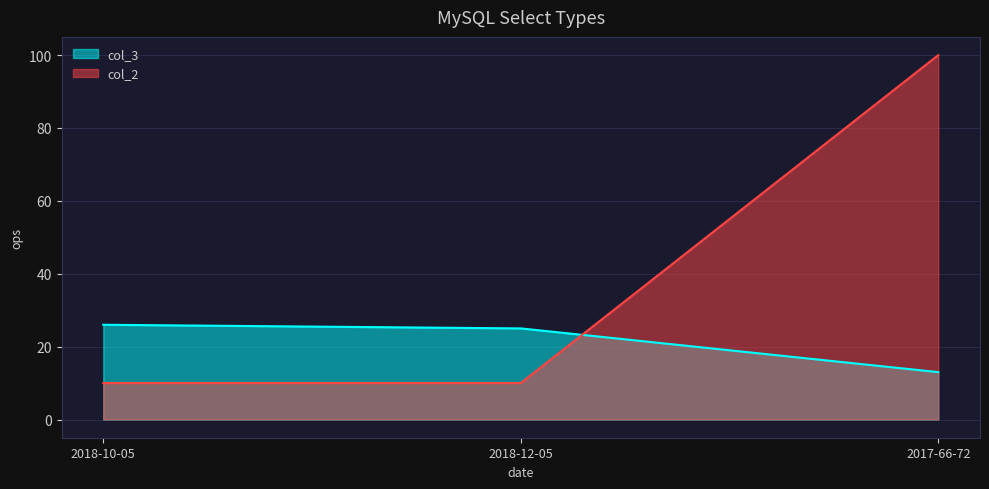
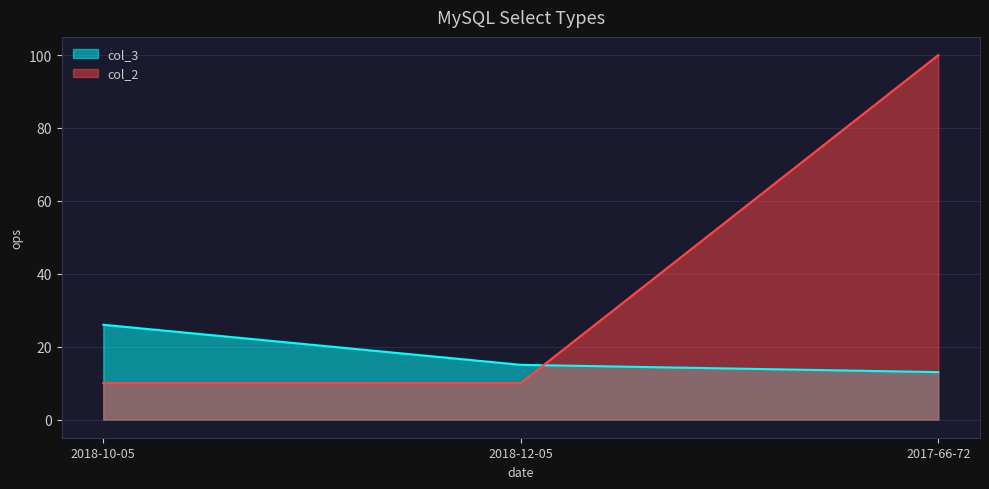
  {
    "col_3": {
      "2018-10-05": 26,
-     "2018-12-05": 25,
+     "2018-12-05": 15,
      "2017-66-72": 13
    },
    "col_2": {
      "2018-10-05": 10,
      "2018-12-05": 10,
      "2017-66-72": 100
    }
  }
